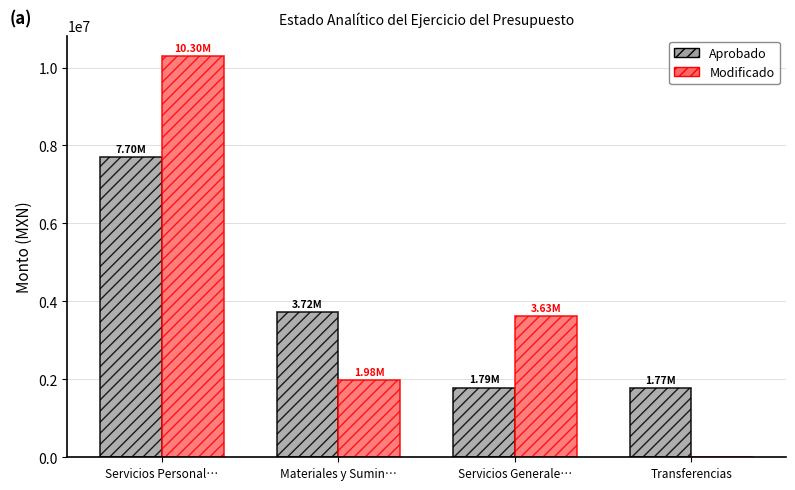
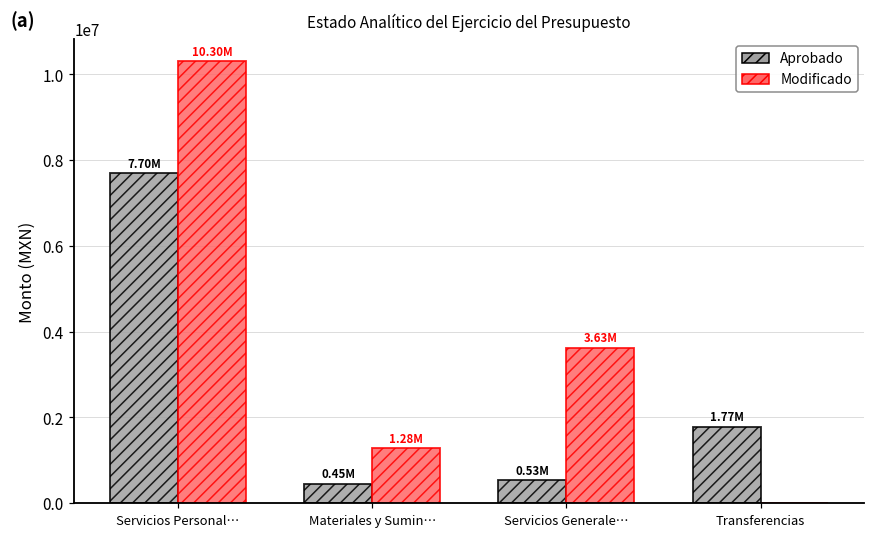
  {
    "Aprobado": {
      "Servicios Personal…": "7.70M",
-     "Materiales y Sumin…": "3.72M",
-     "Servicios Generale…": "1.79M",
+     "Materiales y Sumin…": "0.45M",
+     "Servicios Generale…": "0.53M",
      "Transferencias": "1.77M"
    },
    "Modificado": {
      "Servicios Personal…": "10.30M",
-     "Materiales y Sumin…": "1.98M",
+     "Materiales y Sumin…": "1.28M",
      "Servicios Generale…": "3.63M"
    }
  }
